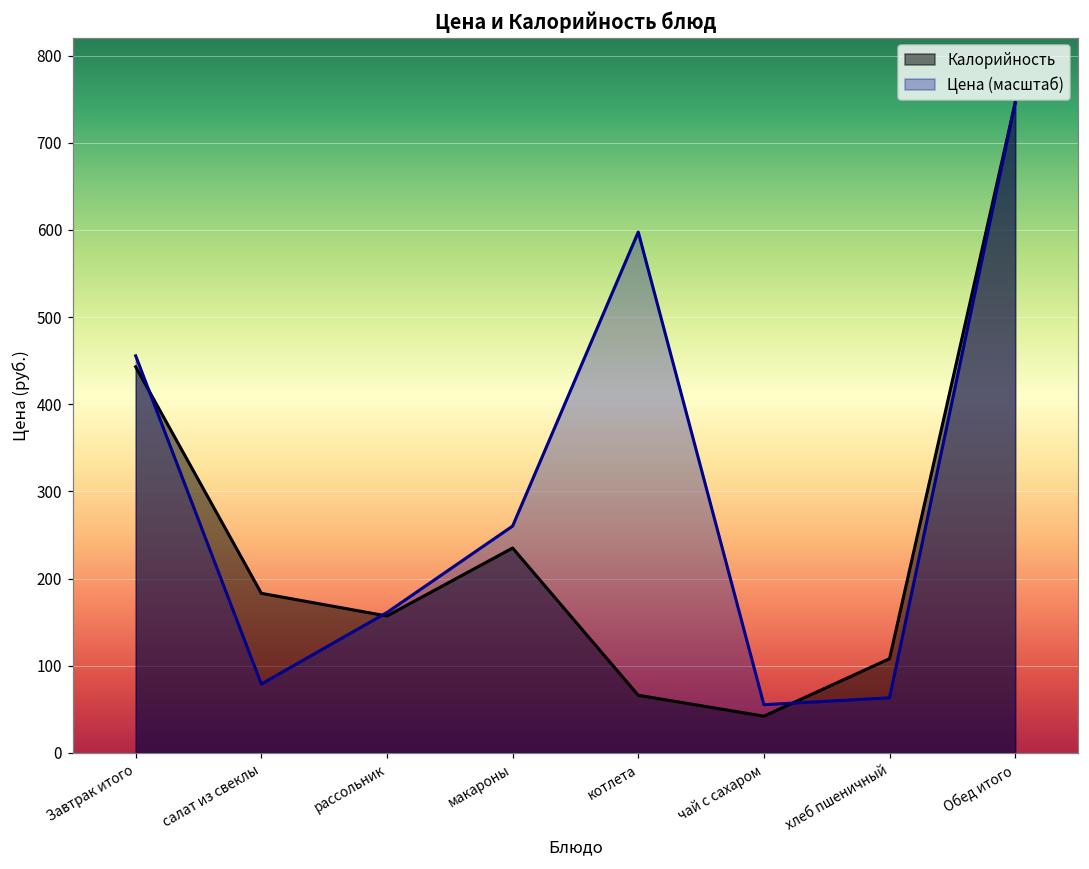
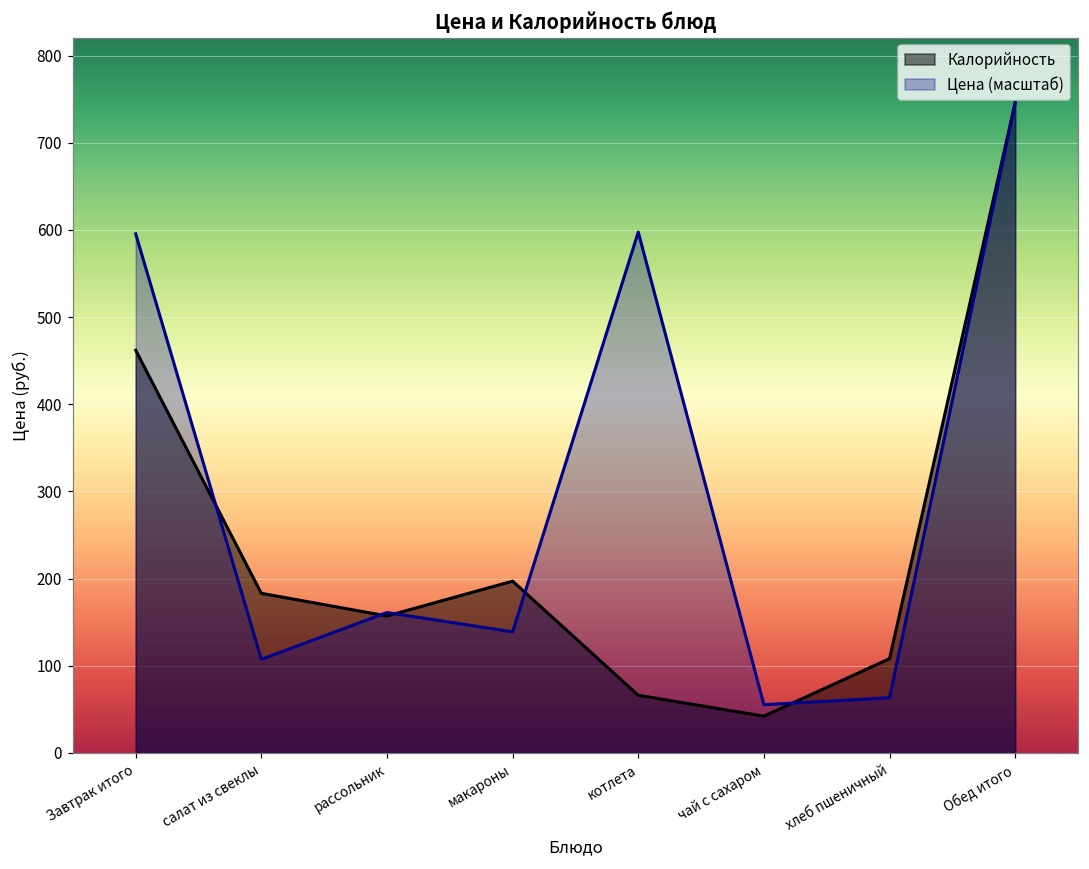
  {
    "Калорийность": {
-     "Завтрак итого": 440,
+     "Завтрак итого": 460,
      "салат из свеклы": 180,
      "рассольник": 160,
-     "макароны": 240,
+     "макароны": 200,
      "котлета": 70,
      "чай с сахаром": 40,
      "хлеб пшеничный": 110
    },
    "Цена (масштаб)": {
-     "Завтрак итого": 460,
-     "салат из свеклы": 80,
+     "Завтрак итого": 600,
+     "салат из свеклы": 110,
      "рассольник": 160,
-     "макароны": 260,
+     "макароны": 140,
      "котлета": 600,
      "чай с сахаром": 60,
      "хлеб пшеничный": 60
    }
  }
